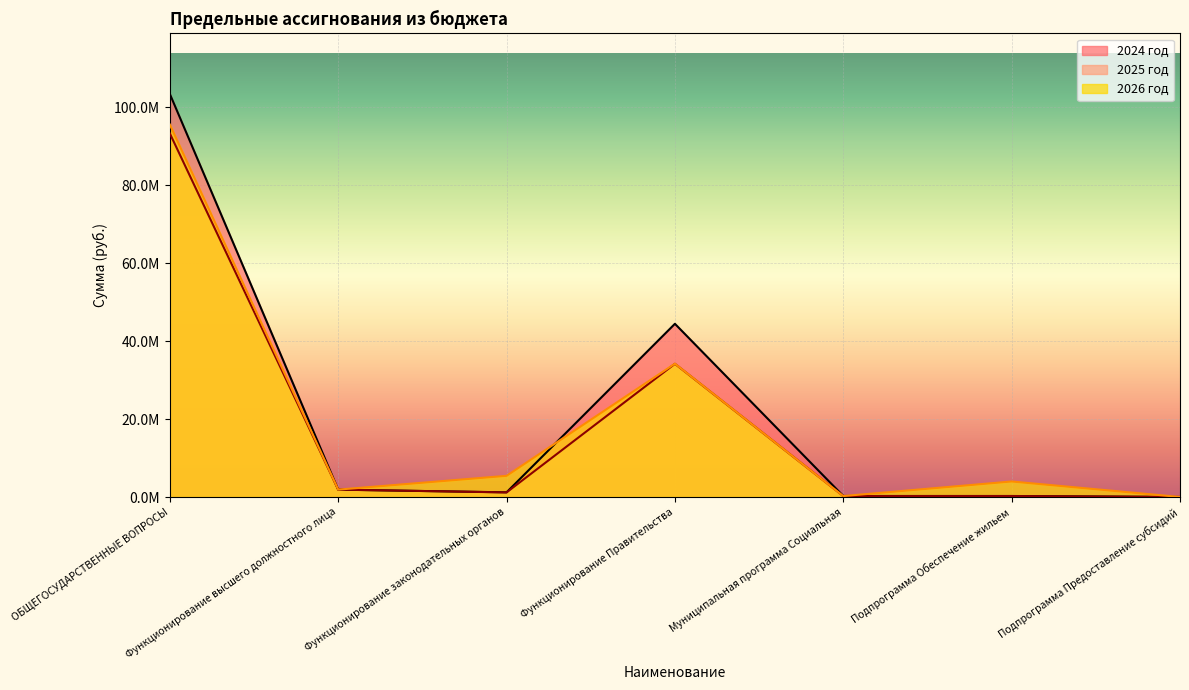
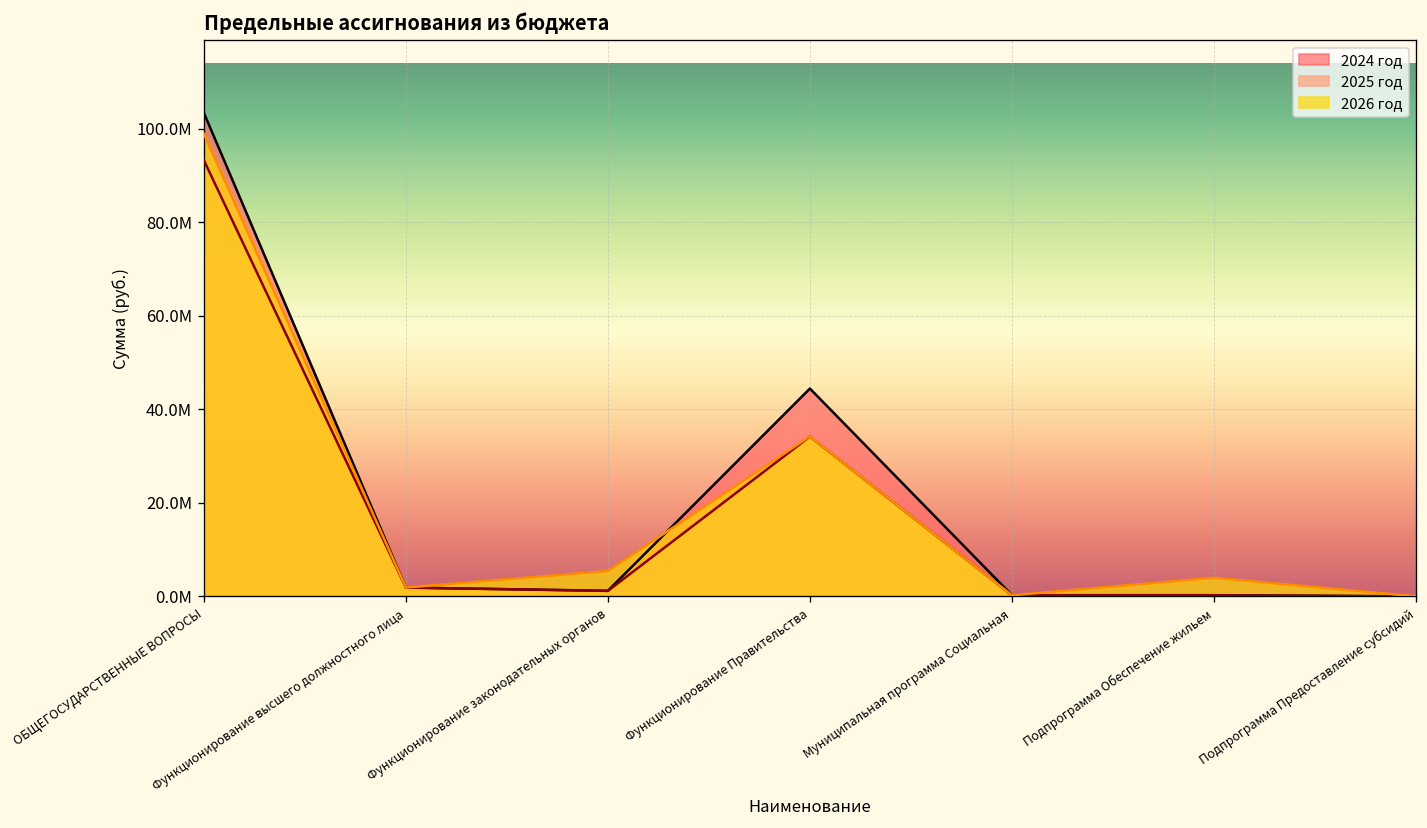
  {
    "2026 год": {
-     "ОБЩЕГОСУДАРСТВЕННЫЕ ВОПРОСЫ": 96000000,
+     "ОБЩЕГОСУДАРСТВЕННЫЕ ВОПРОСЫ": 99000000,
      "Функционирование законодательных органов": 5000000,
      "Подпрограмма Обеспечение жильем": 4000000
    }
  }
